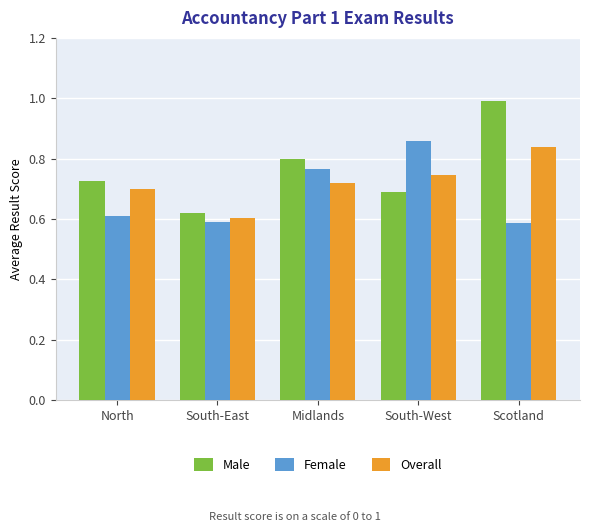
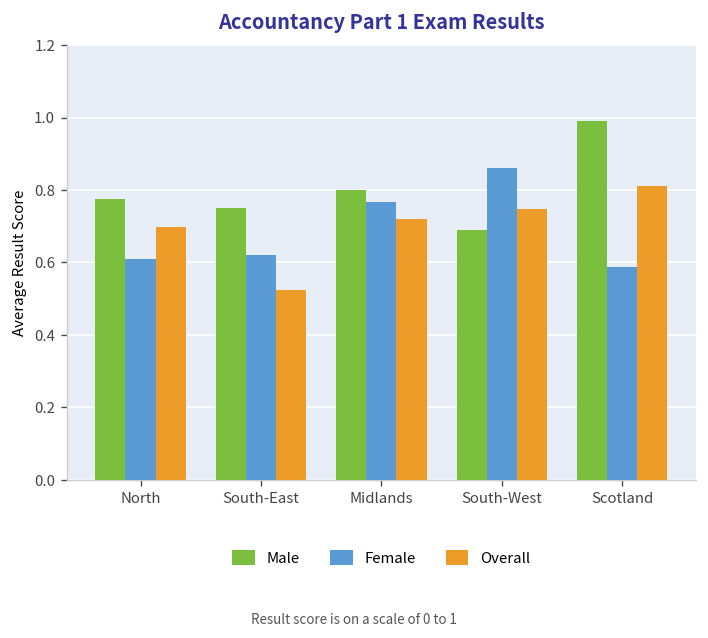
  {
    "Male": {
-     "North": 0.73,
-     "South-East": 0.62,
+     "North": 0.77,
+     "South-East": 0.75,
      "Midlands": 0.80,
      "South-West": 0.69,
      "Scotland": 0.99
    },
    "Female": {
      "North": 0.61,
-     "South-East": 0.59,
+     "South-East": 0.62,
      "Midlands": 0.77,
      "South-West": 0.86,
      "Scotland": 0.59
    },
    "Overall": {
      "North": 0.70,
-     "South-East": 0.60,
+     "South-East": 0.52,
      "Midlands": 0.72,
      "South-West": 0.75,
-     "Scotland": 0.84
+     "Scotland": 0.81
    }
  }
